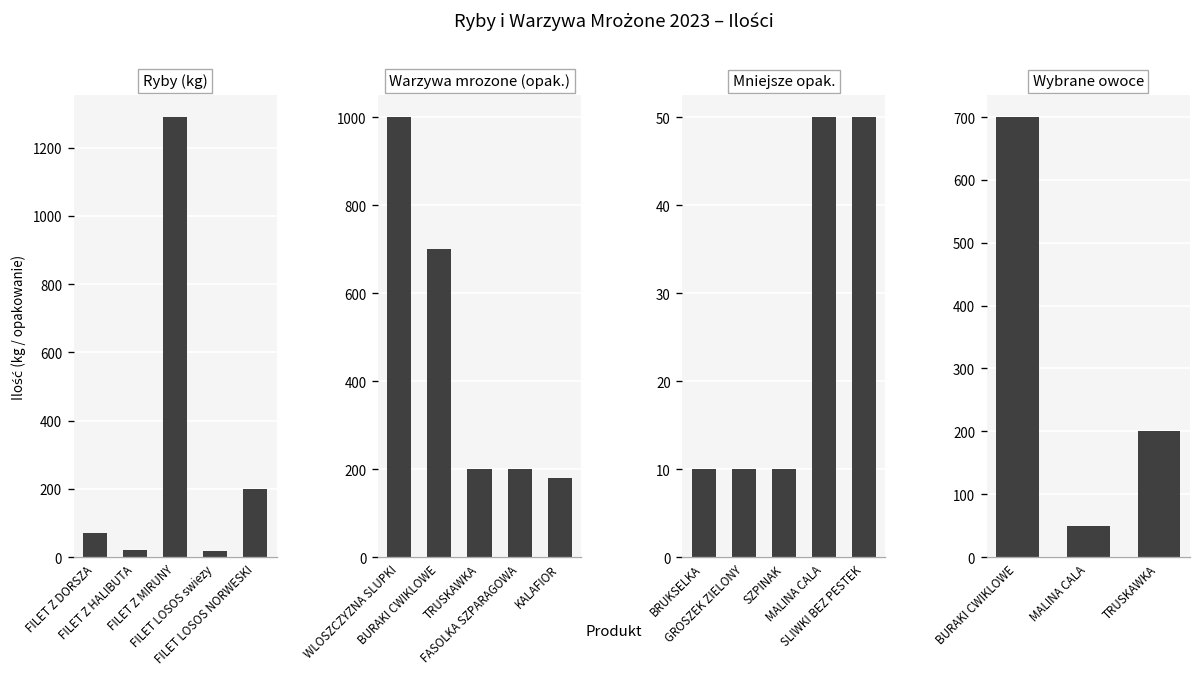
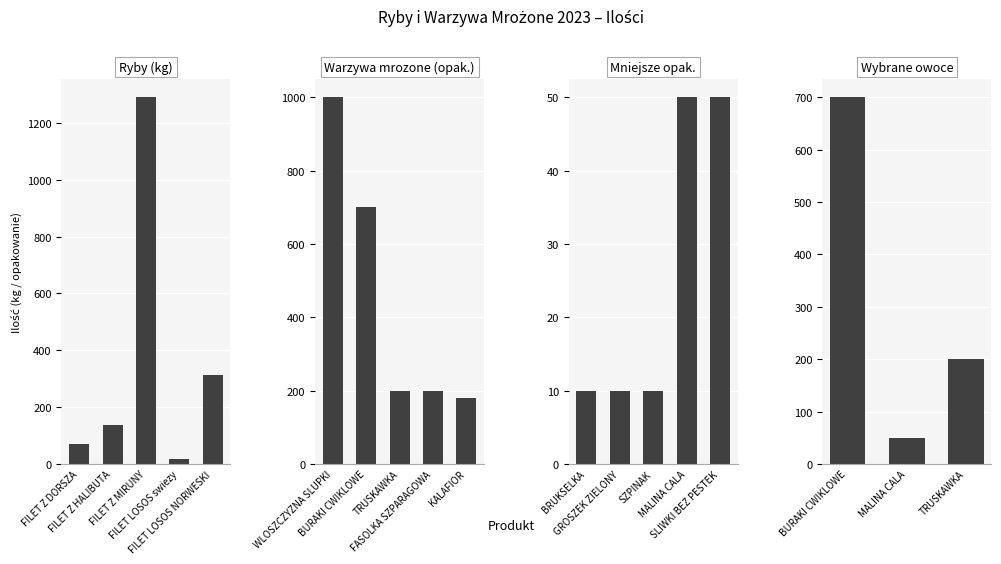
  {
    "Ryby (kg)": {
      "FILET Z DORSZA": 70,
-     "FILET Z HALIBUTA": 20,
+     "FILET Z HALIBUTA": 140,
      "FILET Z MIRUNY": 1290,
      "FILET LOSOS swiezy": 20,
-     "FILET LOSOS NORWESKI": 200
+     "FILET LOSOS NORWESKI": 310
    },
    "Warzywa mrozone (opak.)": {
      "WLOSZCZYZNA SLUPKI": 1000,
      "BURAKI CWIKLOWE": 700,
      "TRUSKAWKA": 200,
      "FASOLKA SZPARAGOWA": 200,
      "KALAFIOR": 180
    },
    "Mniejsze opak.": {
      "BRUKSELKA": 10,
      "GROSZEK ZIELONY": 10,
      "SZPINAK": 10,
      "MALINA CALA": 50,
      "SLIWKI BEZ PESTEK": 50
    },
    "Wybrane owoce": {
      "BURAKI CWIKLOWE": 700,
      "MALINA CALA": 50,
      "TRUSKAWKA": 200
    }
  }
